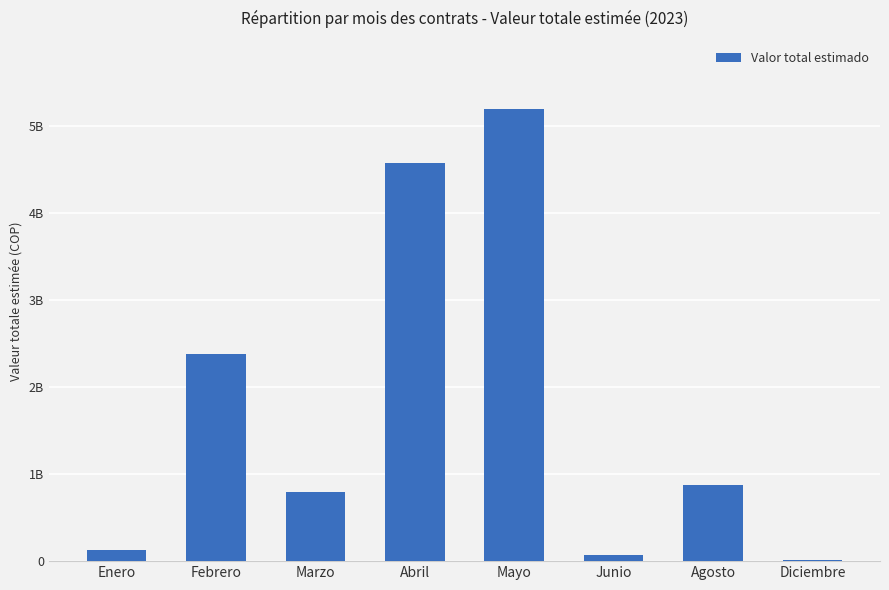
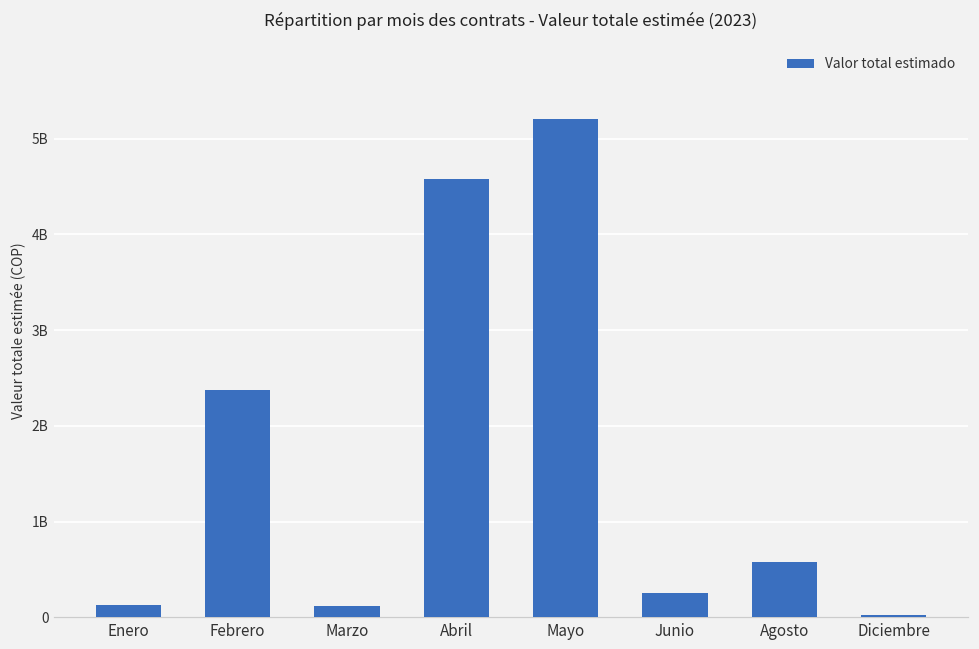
  {
    "Enero": 100000000,
    "Febrero": 2400000000,
-   "Marzo": 800000000,
+   "Marzo": 100000000,
    "Abril": 4600000000,
    "Mayo": 5200000000,
-   "Junio": 100000000,
-   "Agosto": 900000000
+   "Junio": 300000000,
+   "Agosto": 600000000
  }
